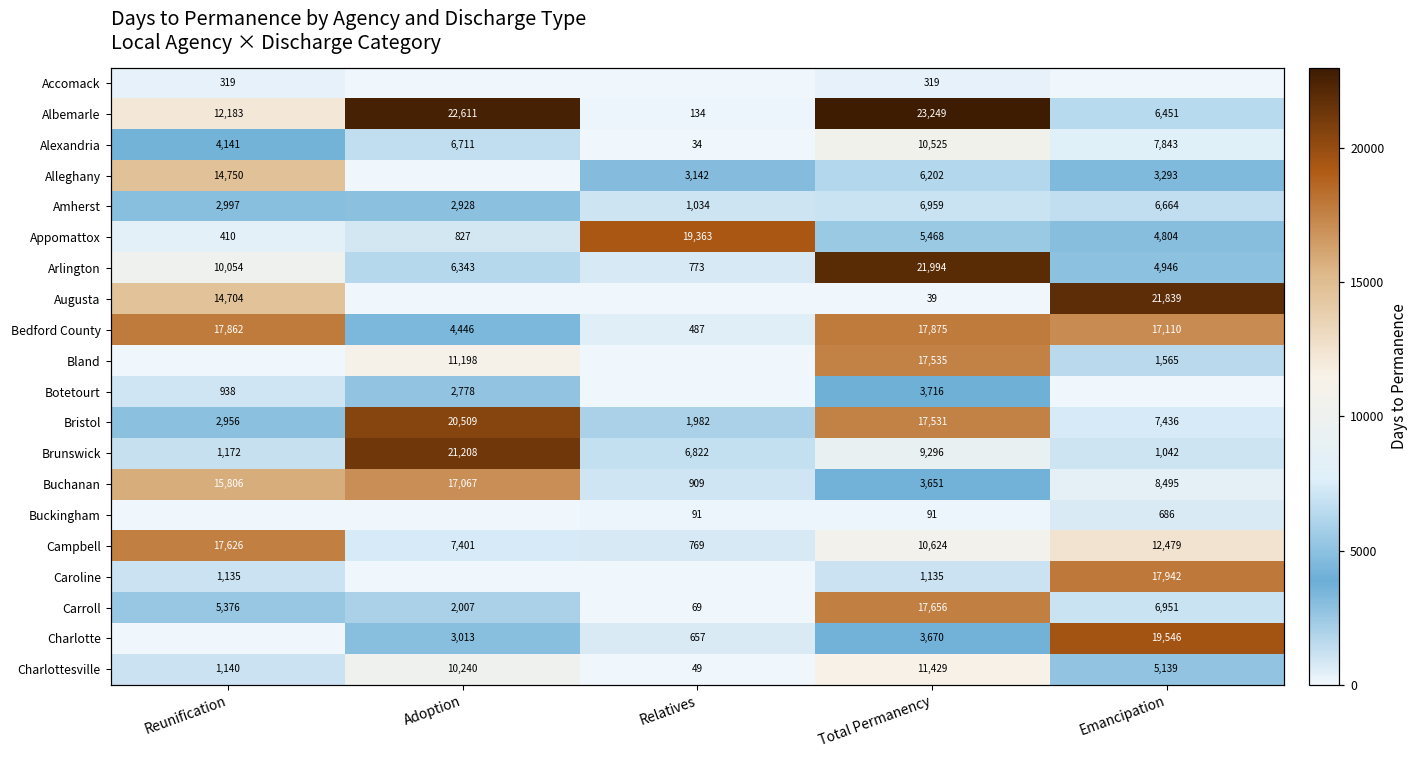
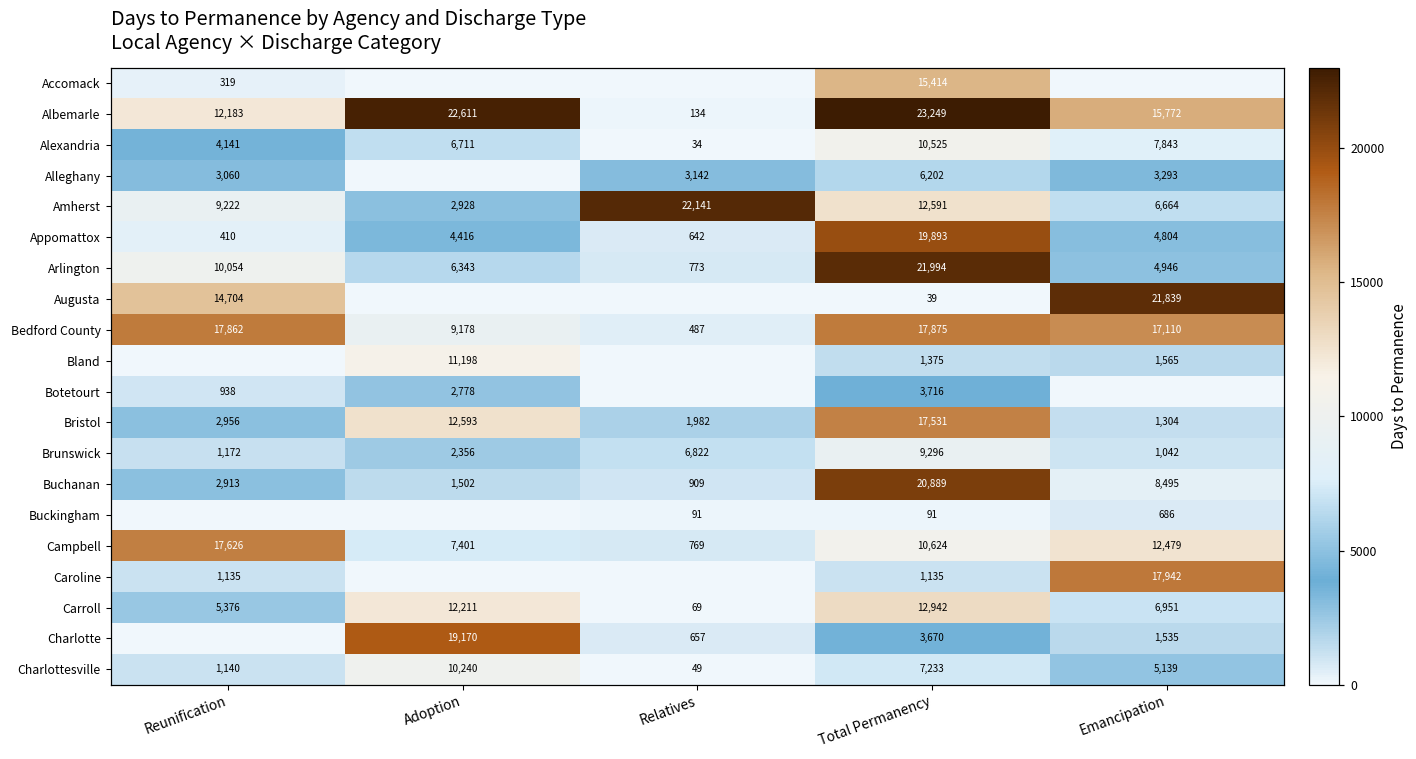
  {
    "Accomack": {
      "Reunification": "319",
-     "Total Permanency": "319"
+     "Total Permanency": "15,414"
    },
    "Albemarle": {
      "Reunification": "12,183",
      "Adoption": "22,611",
      "Relatives": "134",
      "Total Permanency": "23,249",
-     "Emancipation": "6,451"
+     "Emancipation": "15,772"
    },
    "Alexandria": {
      "Reunification": "4,141",
      "Adoption": "6,711",
      "Relatives": "34",
      "Total Permanency": "10,525",
      "Emancipation": "7,843"
    },
    "Alleghany": {
-     "Reunification": "14,750",
+     "Reunification": "3,060",
      "Relatives": "3,142",
      "Total Permanency": "6,202",
      "Emancipation": "3,293"
    },
    "Amherst": {
-     "Reunification": "2,997",
+     "Reunification": "9,222",
      "Adoption": "2,928",
-     "Relatives": "1,034",
-     "Total Permanency": "6,959",
+     "Relatives": "22,141",
+     "Total Permanency": "12,591",
      "Emancipation": "6,664"
    },
    "Appomattox": {
      "Reunification": "410",
-     "Adoption": "827",
-     "Relatives": "19,363",
-     "Total Permanency": "5,468",
+     "Adoption": "4,416",
+     "Relatives": "642",
+     "Total Permanency": "19,893",
      "Emancipation": "4,804"
    },
    "Arlington": {
      "Reunification": "10,054",
      "Adoption": "6,343",
      "Relatives": "773",
      "Total Permanency": "21,994",
      "Emancipation": "4,946"
    },
    "Augusta": {
      "Reunification": "14,704",
      "Total Permanency": "39",
      "Emancipation": "21,839"
    },
    "Bedford County": {
      "Reunification": "17,862",
-     "Adoption": "4,446",
+     "Adoption": "9,178",
      "Relatives": "487",
      "Total Permanency": "17,875",
      "Emancipation": "17,110"
    },
    "Bland": {
      "Adoption": "11,198",
-     "Total Permanency": "17,535",
+     "Total Permanency": "1,375",
      "Emancipation": "1,565"
    },
    "Botetourt": {
      "Reunification": "938",
      "Adoption": "2,778",
      "Total Permanency": "3,716"
    },
    "Bristol": {
      "Reunification": "2,956",
-     "Adoption": "20,509",
+     "Adoption": "12,593",
      "Relatives": "1,982",
      "Total Permanency": "17,531",
-     "Emancipation": "7,436"
+     "Emancipation": "1,304"
    },
    "Brunswick": {
      "Reunification": "1,172",
-     "Adoption": "21,208",
+     "Adoption": "2,356",
      "Relatives": "6,822",
      "Total Permanency": "9,296",
      "Emancipation": "1,042"
    },
    "Buchanan": {
-     "Reunification": "15,806",
-     "Adoption": "17,067",
+     "Reunification": "2,913",
+     "Adoption": "1,502",
      "Relatives": "909",
-     "Total Permanency": "3,651",
+     "Total Permanency": "20,889",
      "Emancipation": "8,495"
    },
    "Buckingham": {
      "Relatives": "91",
      "Total Permanency": "91",
      "Emancipation": "686"
    },
    "Campbell": {
      "Reunification": "17,626",
      "Adoption": "7,401",
      "Relatives": "769",
      "Total Permanency": "10,624",
      "Emancipation": "12,479"
    },
    "Caroline": {
      "Reunification": "1,135",
      "Total Permanency": "1,135",
      "Emancipation": "17,942"
    },
    "Carroll": {
      "Reunification": "5,376",
-     "Adoption": "2,007",
+     "Adoption": "12,211",
      "Relatives": "69",
-     "Total Permanency": "17,656",
+     "Total Permanency": "12,942",
      "Emancipation": "6,951"
    },
    "Charlotte": {
-     "Adoption": "3,013",
+     "Adoption": "19,170",
      "Relatives": "657",
      "Total Permanency": "3,670",
-     "Emancipation": "19,546"
+     "Emancipation": "1,535"
    },
    "Charlottesville": {
      "Reunification": "1,140",
      "Adoption": "10,240",
      "Relatives": "49",
-     "Total Permanency": "11,429",
+     "Total Permanency": "7,233",
      "Emancipation": "5,139"
    }
  }
